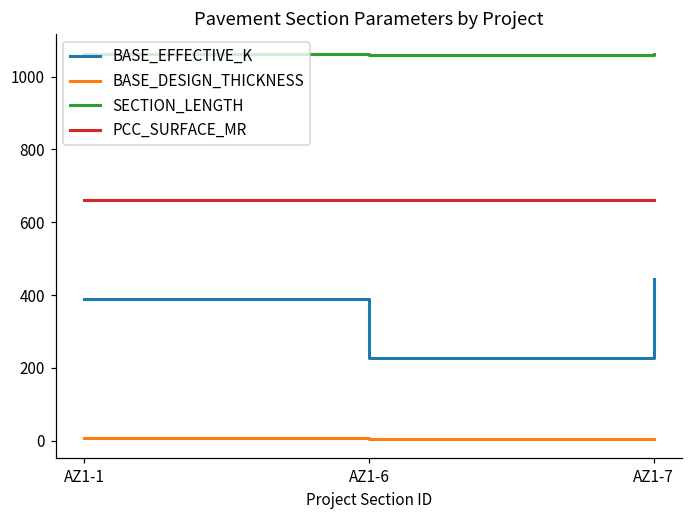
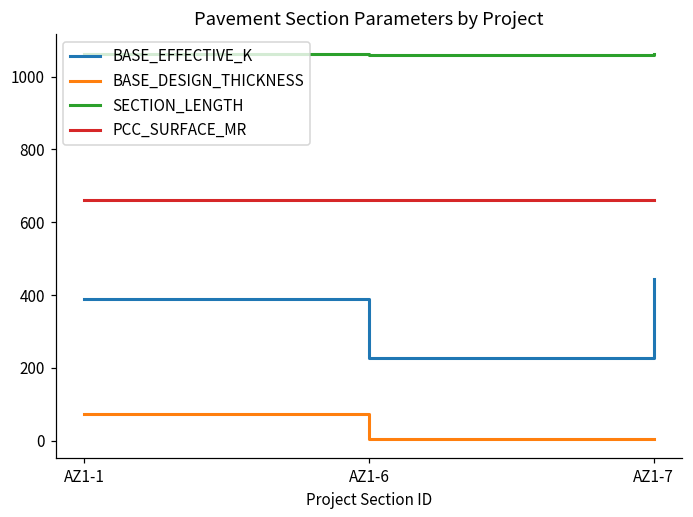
  {
    "BASE_EFFECTIVE_K": {
      "AZ1-1": 390,
      "AZ1-6": 230,
      "AZ1-7": 440
    },
    "BASE_DESIGN_THICKNESS": {
-     "AZ1-1": 10,
+     "AZ1-1": 70,
      "AZ1-6": 0,
      "AZ1-7": 0
    },
    "SECTION_LENGTH": {
      "AZ1-6": 1060,
      "AZ1-7": 1060
    },
    "PCC_SURFACE_MR": {
      "AZ1-1": 660,
      "AZ1-6": 660,
      "AZ1-7": 660
    }
  }
